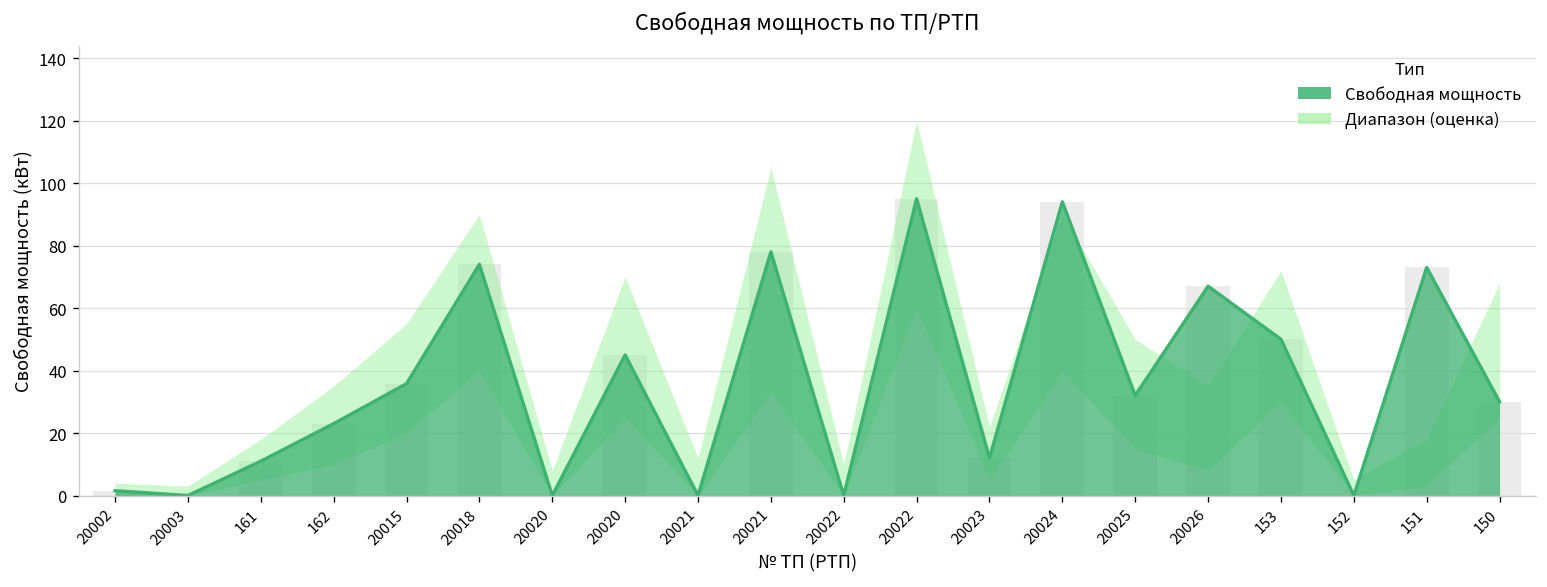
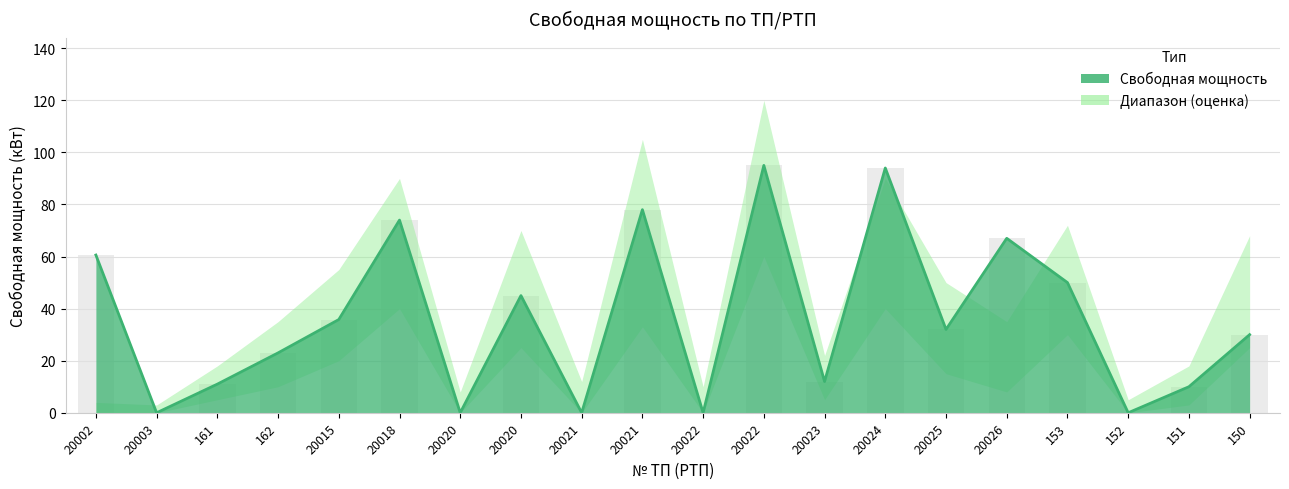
  {
    "Свободная мощность": {
-     "20002": 2,
+     "20002": 61,
      "20003": 0,
      "161": 11,
      "162": 23,
      "20015": 36,
      "20018": 74,
      "20023": 12,
      "20024": 94,
      "20025": 32,
      "20026": 67,
      "153": 50,
      "152": 0,
-     "151": 73,
+     "151": 10,
      "150": 30
    }
  }
